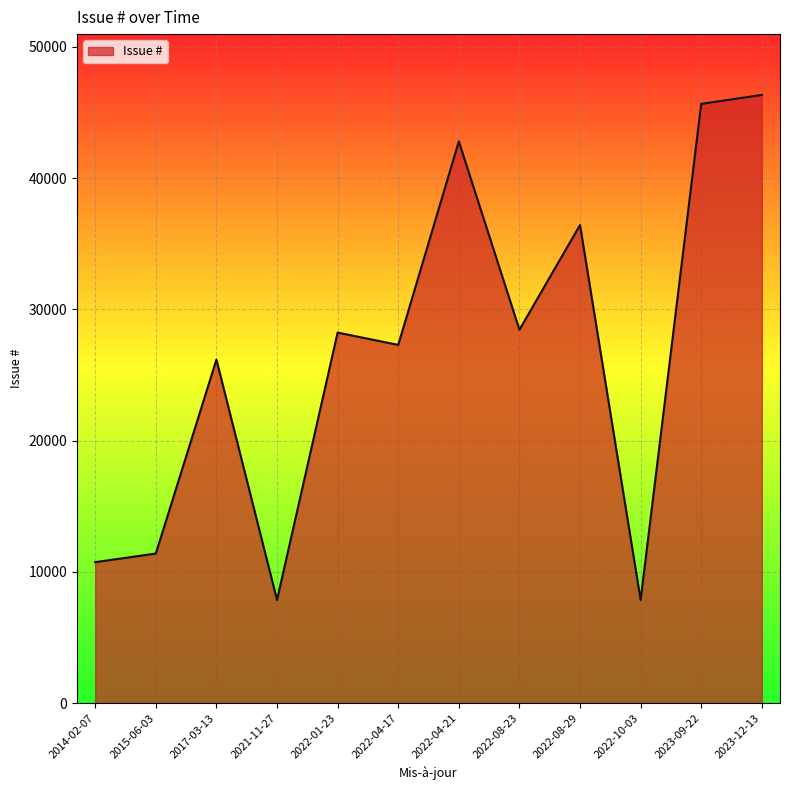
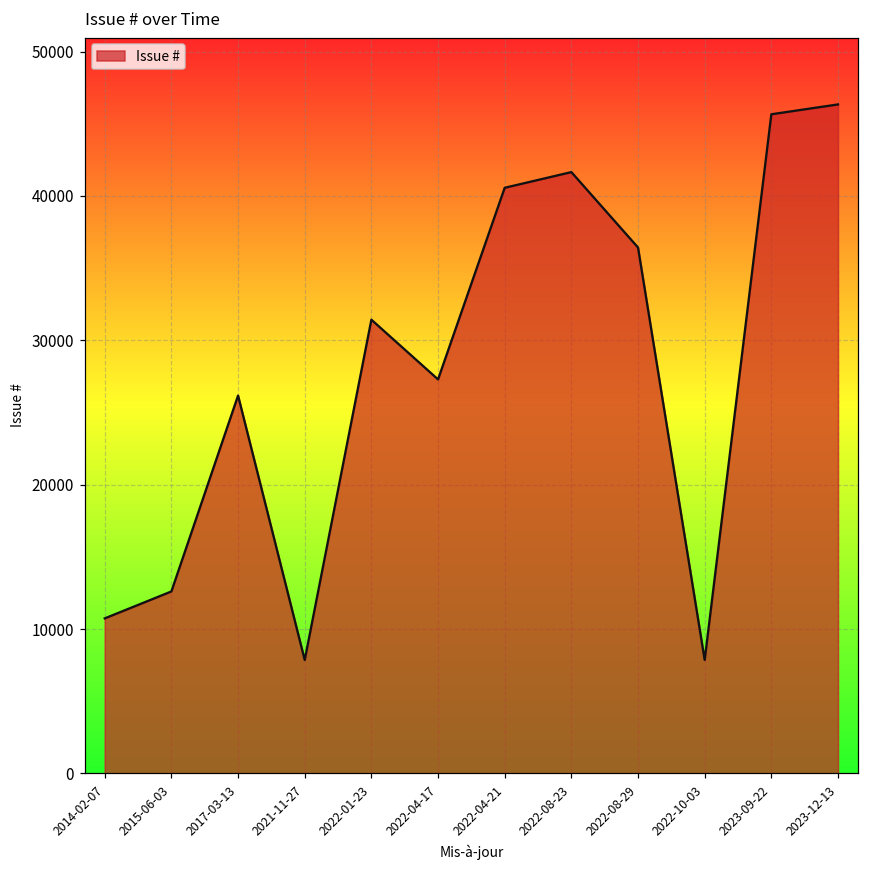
  {
    "2014-02-07": 10700,
-   "2015-06-03": 11400,
+   "2015-06-03": 12600,
    "2017-03-13": 26200,
    "2021-11-27": 7900,
-   "2022-01-23": 28200,
+   "2022-01-23": 31400,
    "2022-04-17": 27300,
-   "2022-04-21": 42800,
-   "2022-08-23": 28500,
+   "2022-04-21": 40600,
+   "2022-08-23": 41700,
    "2022-08-29": 36400,
    "2022-10-03": 7900,
    "2023-09-22": 45700,
    "2023-12-13": 46300
  }
